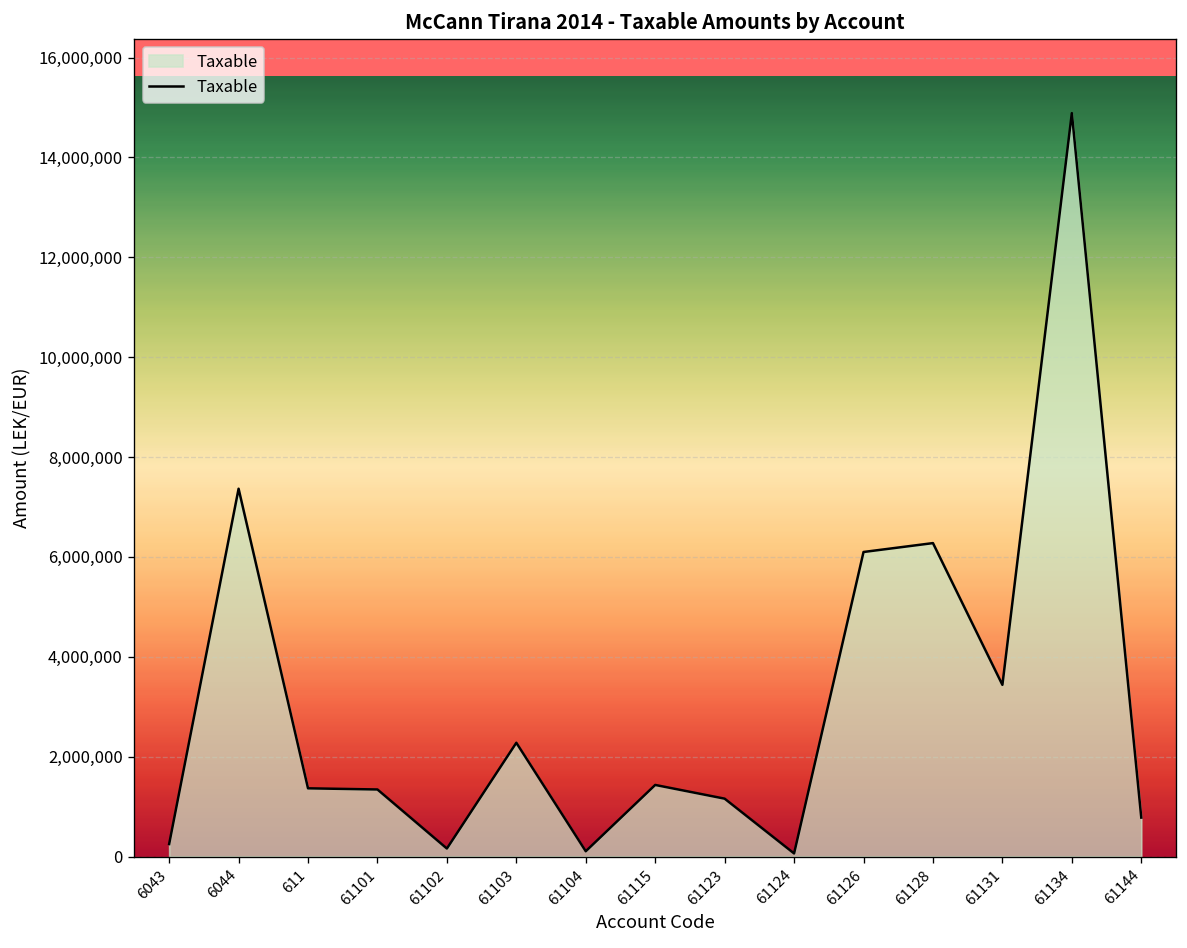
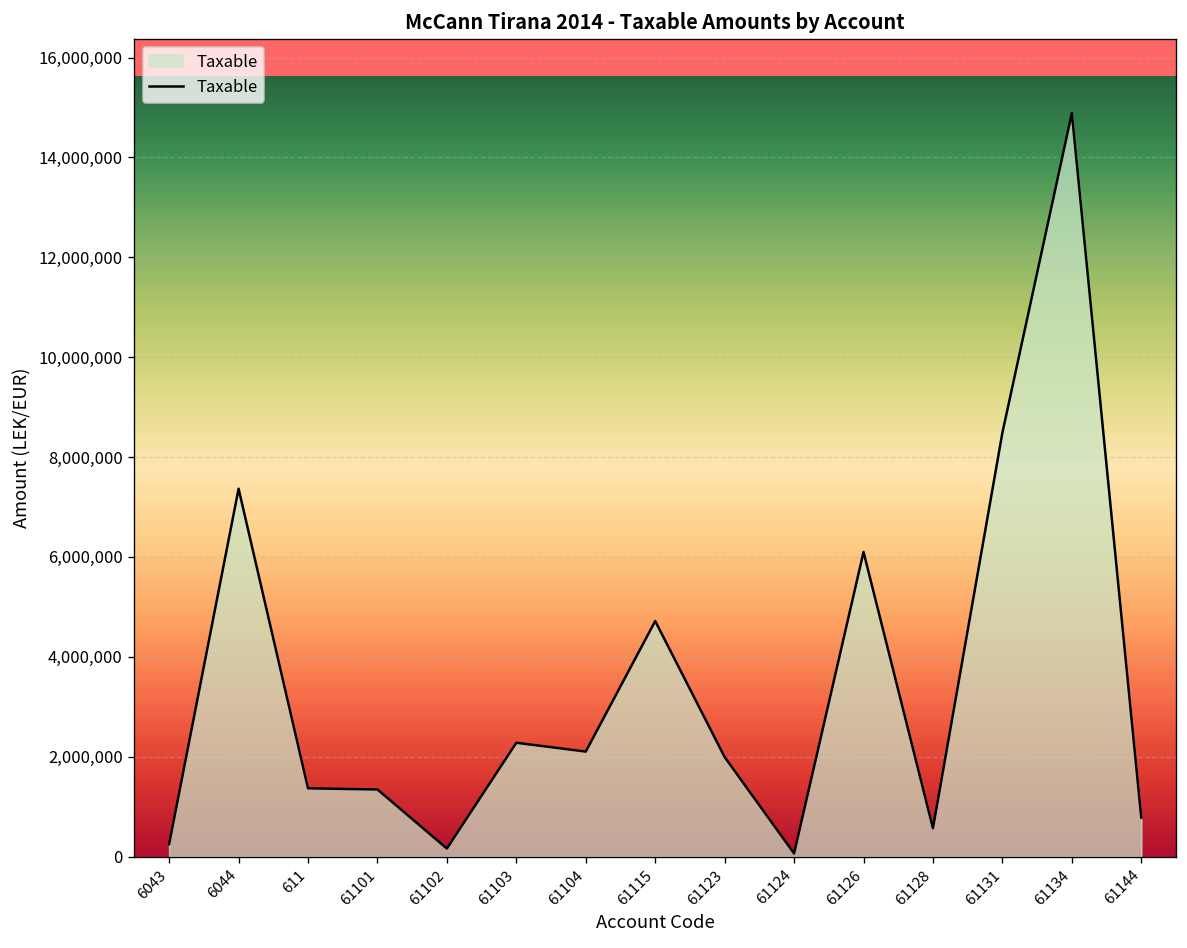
  {
    "6043": "300,000",
    "6044": "7,400,000",
    "611": "1,400,000",
    "61101": "1,300,000",
    "61102": "200,000",
    "61103": "2,300,000",
-   "61104": "100,000",
-   "61115": "1,400,000",
-   "61123": "1,200,000",
+   "61104": "2,100,000",
+   "61115": "4,700,000",
+   "61123": "2,000,000",
    "61124": "100,000",
    "61126": "6,100,000",
-   "61128": "6,300,000",
-   "61131": "3,400,000",
+   "61128": "600,000",
+   "61131": "8,500,000",
    "61134": "14,900,000",
    "61144": "800,000"
  }
